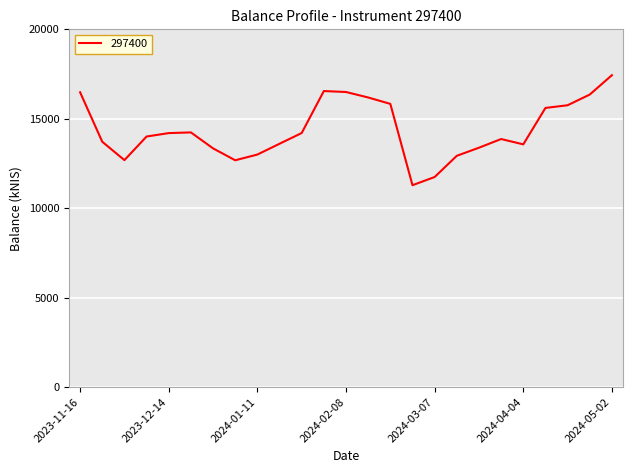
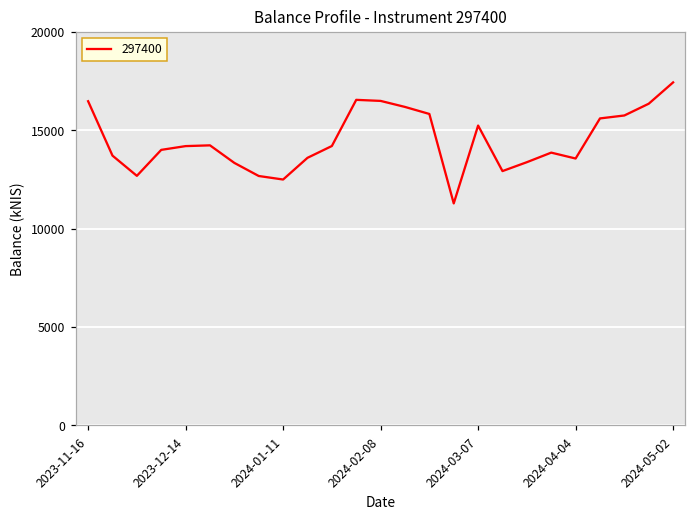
  {
    "2023-11-16": 16500,
    "2023-12-14": 14200,
-   "2024-01-11": 13000,
+   "2024-01-11": 12500,
    "2024-02-08": 16500,
-   "2024-03-07": 11700,
+   "2024-03-07": 15200,
    "2024-04-04": 13600,
    "2024-05-02": 17400
  }
